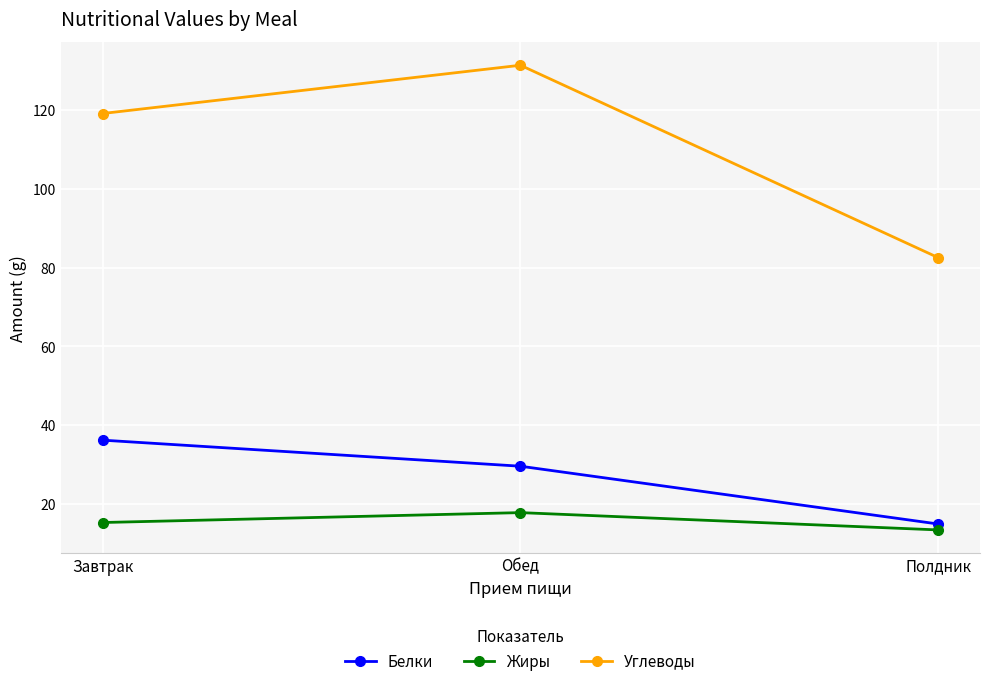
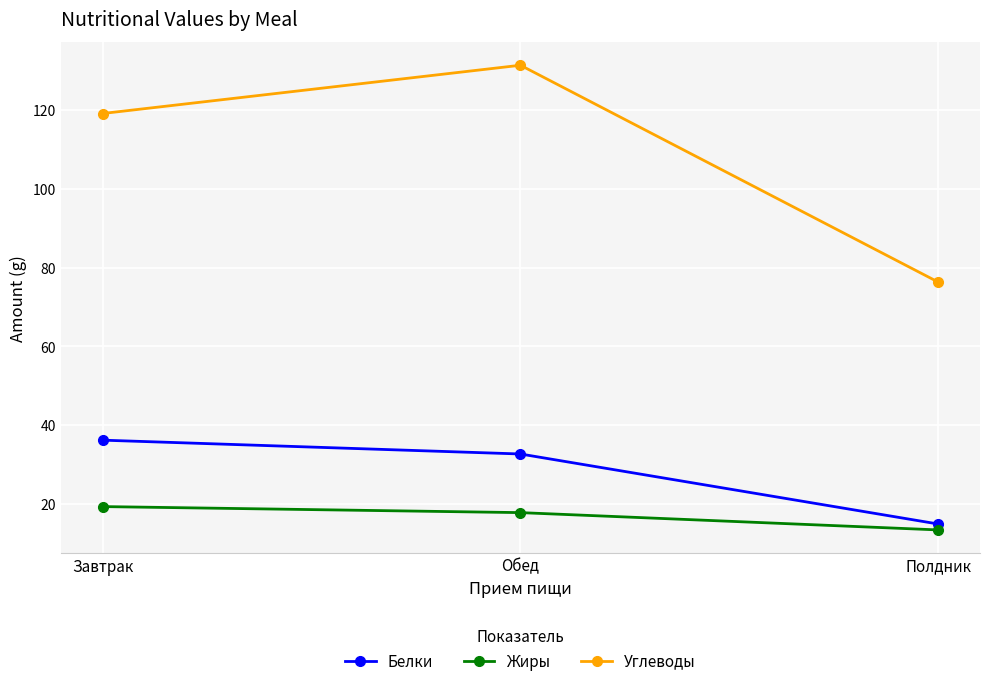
  {
    "Белки": {
      "Завтрак": 36,
-     "Обед": 30,
+     "Обед": 33,
      "Полдник": 15
    },
    "Жиры": {
-     "Завтрак": 15,
+     "Завтрак": 19,
      "Обед": 18,
      "Полдник": 13
    },
    "Углеводы": {
      "Завтрак": 119,
      "Обед": 131,
-     "Полдник": 83
+     "Полдник": 76
    }
  }
